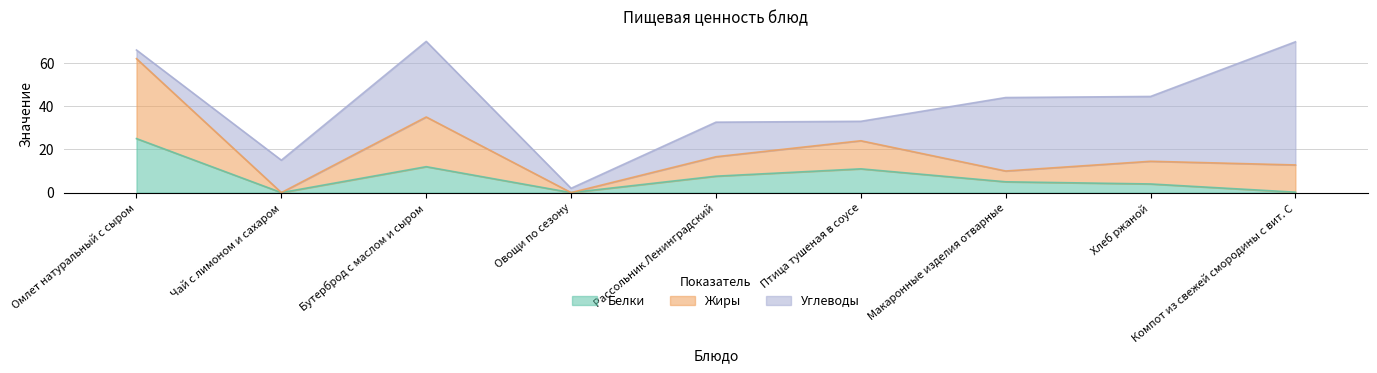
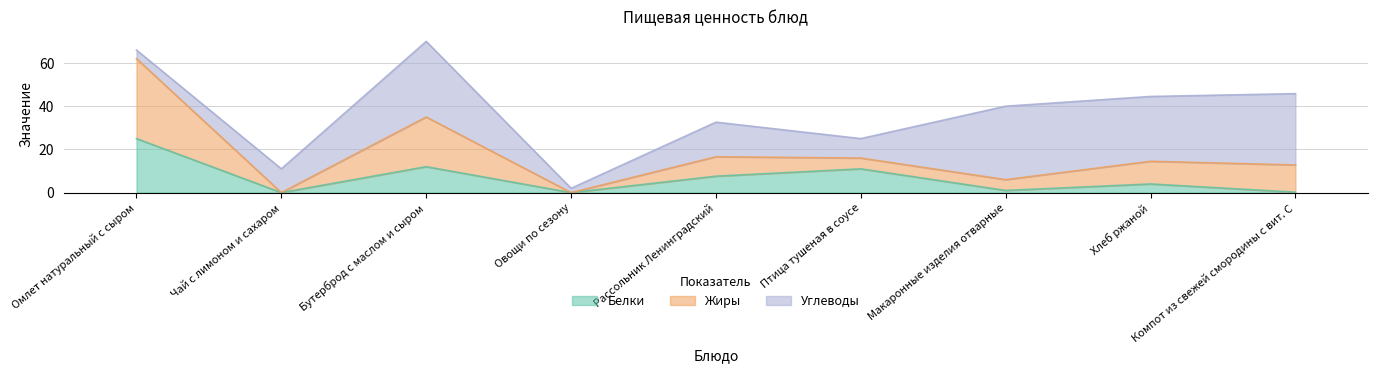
  {
    "Белки": {
      "Омлет натуральный с сыром": 25,
      "Бутерброд с маслом и сыром": 12,
      "Рассольник Ленинградский": 8,
      "Птица тушеная в соусе": 11,
-     "Макаронные изделия отварные": 5,
+     "Макаронные изделия отварные": 1,
      "Хлеб ржаной": 4,
      "Компот из свежей смородины с вит. С": 0
    },
    "Жиры": {
      "Омлет натуральный с сыром": 37,
      "Бутерброд с маслом и сыром": 23,
      "Рассольник Ленинградский": 9,
-     "Птица тушеная в соусе": 13,
+     "Птица тушеная в соусе": 5,
      "Макаронные изделия отварные": 5,
      "Хлеб ржаной": 11,
      "Компот из свежей смородины с вит. С": 13
    },
    "Углеводы": {
      "Омлет натуральный с сыром": 4,
-     "Чай с лимоном и сахаром": 15,
+     "Чай с лимоном и сахаром": 11,
      "Бутерброд с маслом и сыром": 35,
      "Овощи по сезону": 2,
      "Рассольник Ленинградский": 16,
      "Птица тушеная в соусе": 9,
      "Макаронные изделия отварные": 34,
      "Хлеб ржаной": 30,
-     "Компот из свежей смородины с вит. С": 57
+     "Компот из свежей смородины с вит. С": 33
    }
  }
